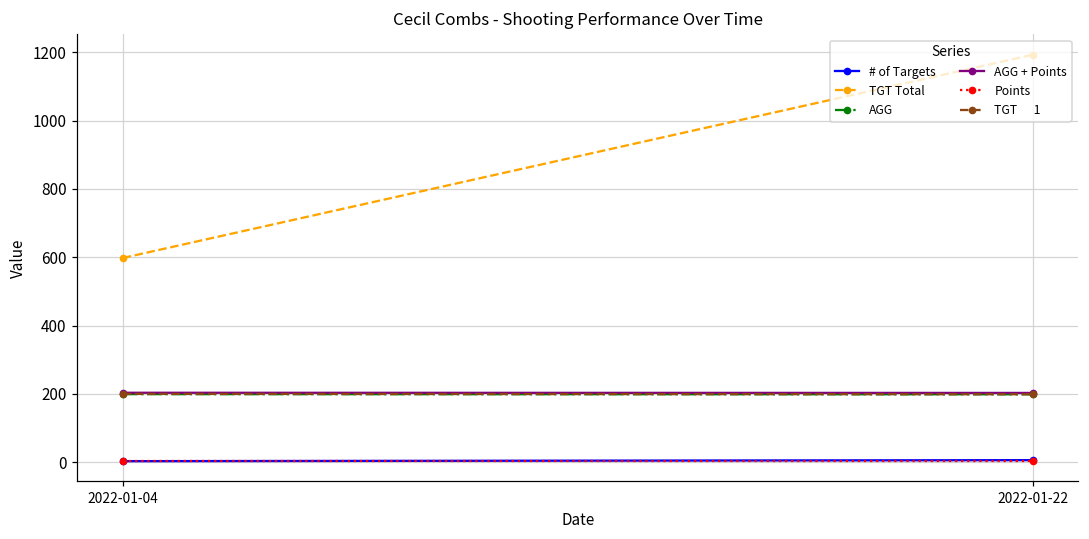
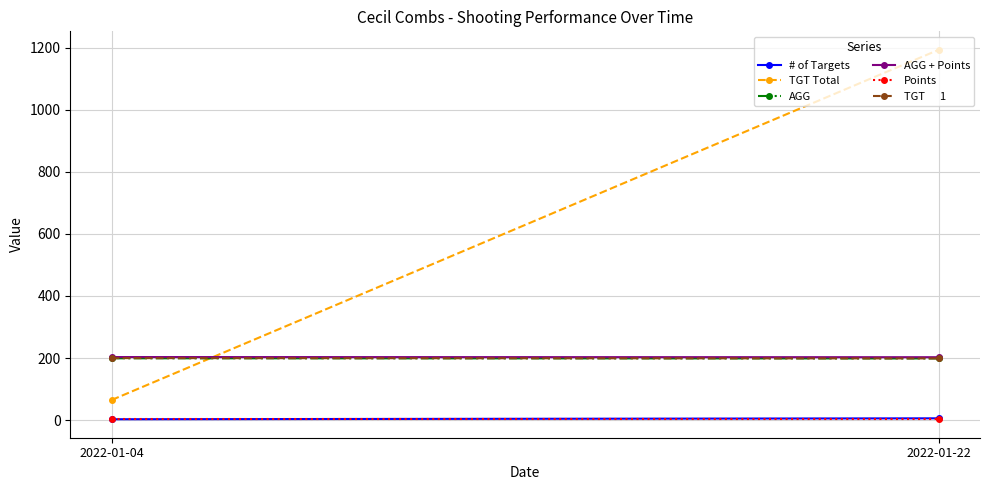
  {
    "TGT Total": {
-     "2022-01-04": 600
+     "2022-01-04": 70
    }
  }
